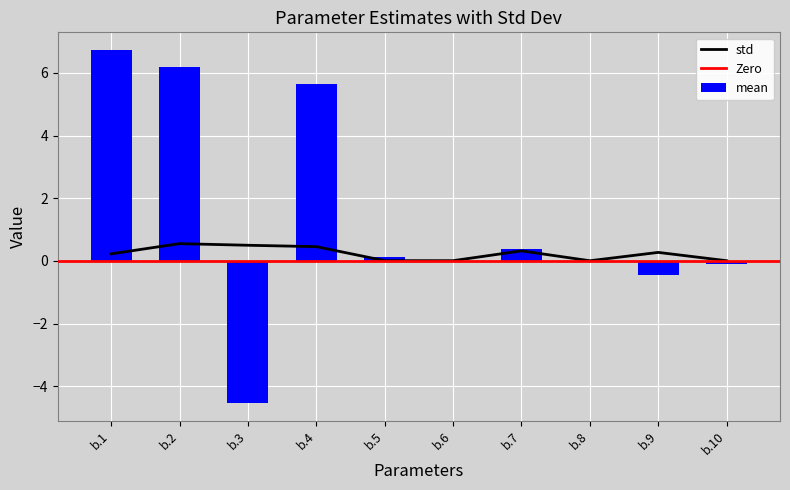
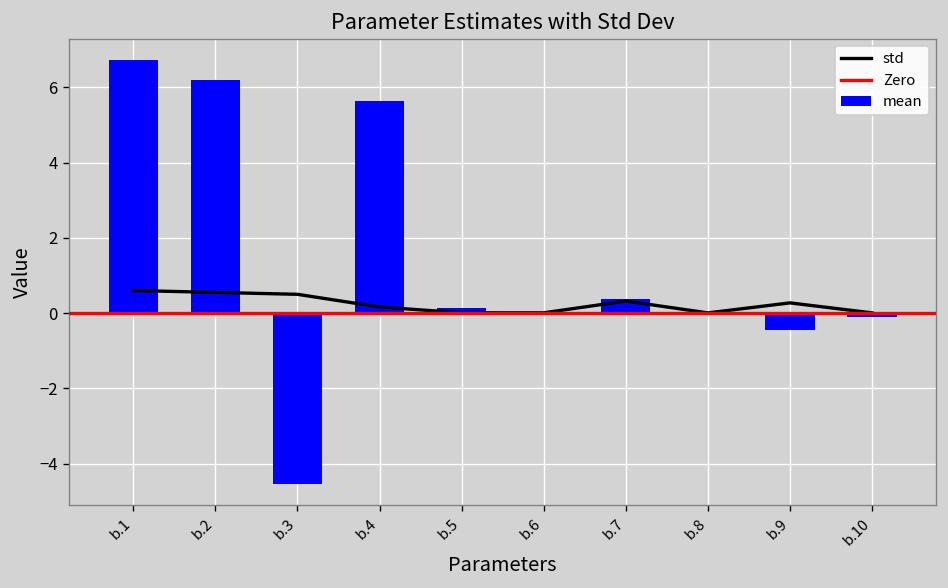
  {
    "std": {
-     "b.1": 0.2,
+     "b.1": 0.6,
      "b.2": 0.6,
      "b.3": 0.5,
-     "b.4": 0.5,
+     "b.4": 0.2,
      "b.5": 0.0,
      "b.6": 0.0,
      "b.7": 0.3,
      "b.8": 0.0,
      "b.9": 0.3,
      "b.10": 0.0
    },
    "mean": {
      "b.1": 6.7,
      "b.2": 6.2,
      "b.3": -4.5,
      "b.4": 5.6,
      "b.5": 0.1,
      "b.7": 0.4,
      "b.9": -0.4,
      "b.10": -0.1
    }
  }
